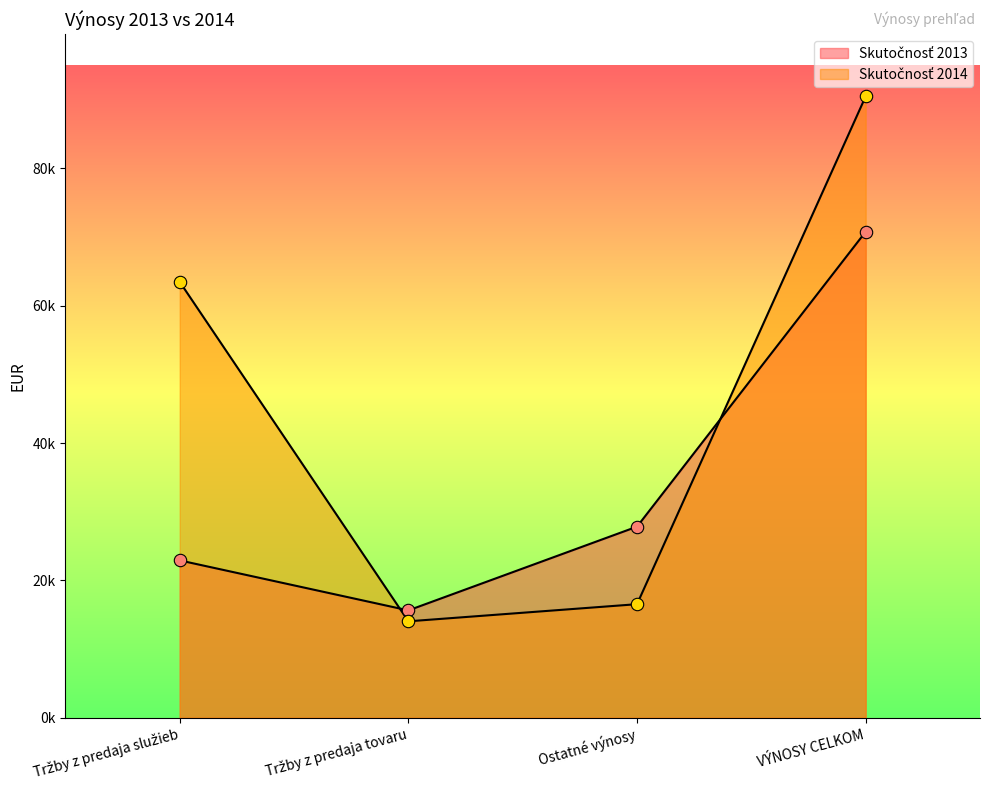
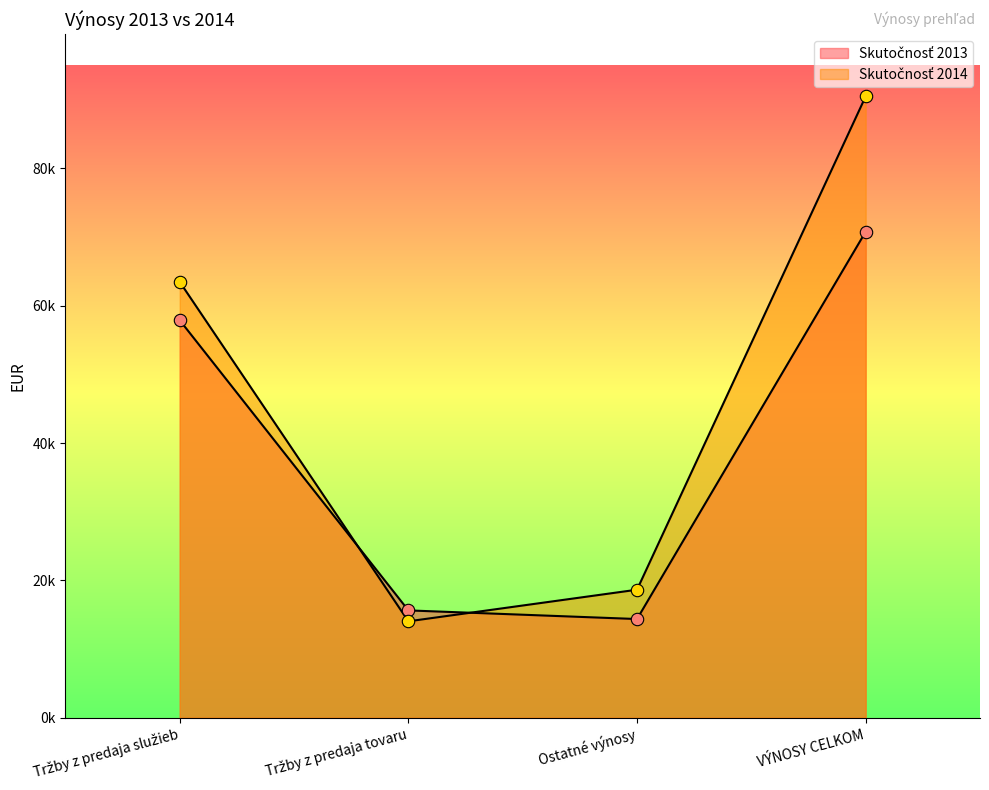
  {
    "Skutočnosť 2013": {
-     "Tržby z predaja služieb": 23000,
+     "Tržby z predaja služieb": 58000,
      "Tržby z predaja tovaru": 16000,
-     "Ostatné výnosy": 28000,
+     "Ostatné výnosy": 14000,
      "VÝNOSY CELKOM": 71000
    },
    "Skutočnosť 2014": {
      "Tržby z predaja služieb": 63000,
      "Tržby z predaja tovaru": 14000,
-     "Ostatné výnosy": 17000,
+     "Ostatné výnosy": 19000,
      "VÝNOSY CELKOM": 90000
    }
  }
